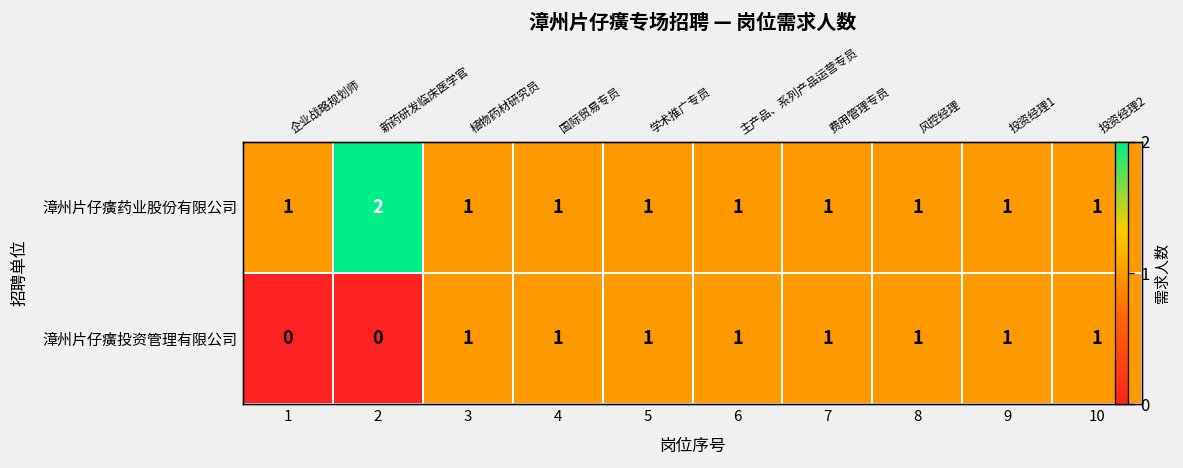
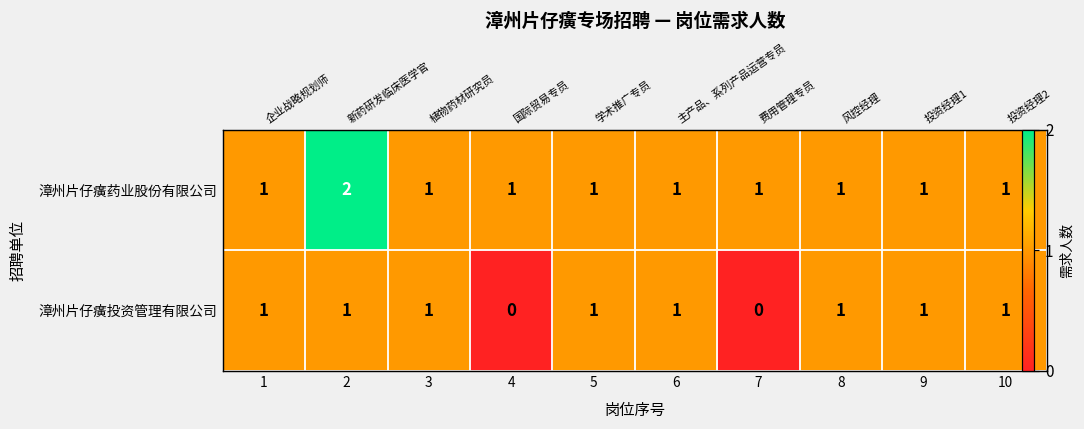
  {
    "漳州片仔癀药业股份有限公司": {
      "1": 1,
      "2": 2,
      "3": 1,
      "4": 1,
      "5": 1,
      "6": 1,
      "7": 1,
      "8": 1,
      "9": 1,
      "10": 1
    },
    "漳州片仔癀投资管理有限公司": {
-     "1": 0,
-     "2": 0,
+     "1": 1,
+     "2": 1,
      "3": 1,
-     "4": 1,
+     "4": 0,
      "5": 1,
      "6": 1,
-     "7": 1,
+     "7": 0,
      "8": 1,
      "9": 1,
      "10": 1
    }
  }
